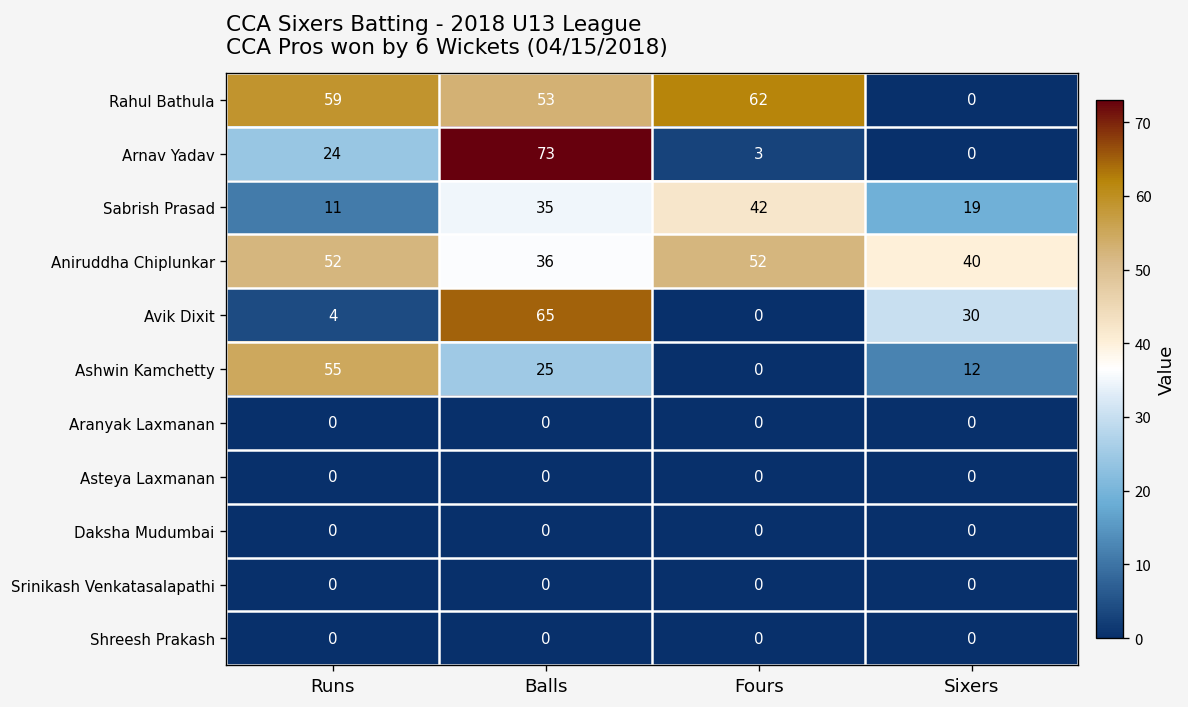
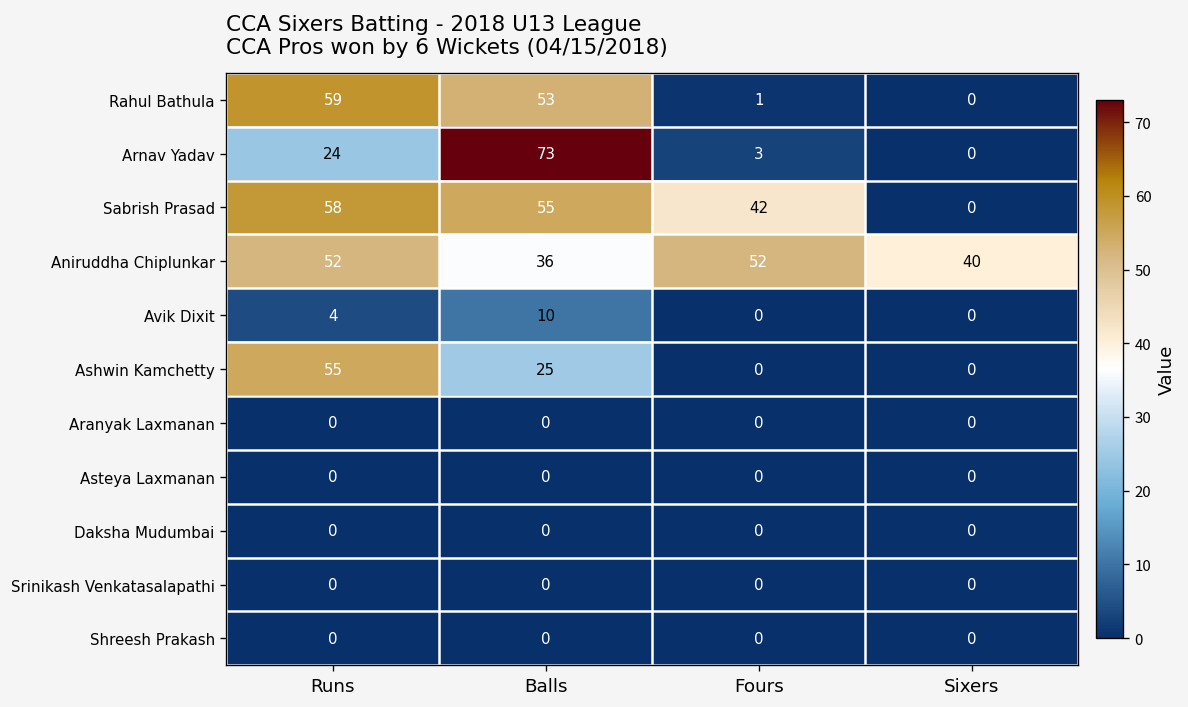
  {
    "Rahul Bathula": {
      "Runs": 59,
      "Balls": 53,
-     "Fours": 62,
+     "Fours": 1,
      "Sixers": 0
    },
    "Arnav Yadav": {
      "Runs": 24,
      "Balls": 73,
      "Fours": 3,
      "Sixers": 0
    },
    "Sabrish Prasad": {
-     "Runs": 11,
-     "Balls": 35,
+     "Runs": 58,
+     "Balls": 55,
      "Fours": 42,
-     "Sixers": 19
+     "Sixers": 0
    },
    "Aniruddha Chiplunkar": {
      "Runs": 52,
      "Balls": 36,
      "Fours": 52,
      "Sixers": 40
    },
    "Avik Dixit": {
      "Runs": 4,
-     "Balls": 65,
+     "Balls": 10,
      "Fours": 0,
-     "Sixers": 30
+     "Sixers": 0
    },
    "Ashwin Kamchetty": {
      "Runs": 55,
      "Balls": 25,
      "Fours": 0,
-     "Sixers": 12
+     "Sixers": 0
    },
    "Aranyak Laxmanan": {
      "Runs": 0,
      "Balls": 0,
      "Fours": 0,
      "Sixers": 0
    },
    "Asteya Laxmanan": {
      "Runs": 0,
      "Balls": 0,
      "Fours": 0,
      "Sixers": 0
    },
    "Daksha Mudumbai": {
      "Runs": 0,
      "Balls": 0,
      "Fours": 0,
      "Sixers": 0
    },
    "Srinikash Venkatasalapathi": {
      "Runs": 0,
      "Balls": 0,
      "Fours": 0,
      "Sixers": 0
    },
    "Shreesh Prakash": {
      "Runs": 0,
      "Balls": 0,
      "Fours": 0,
      "Sixers": 0
    }
  }
